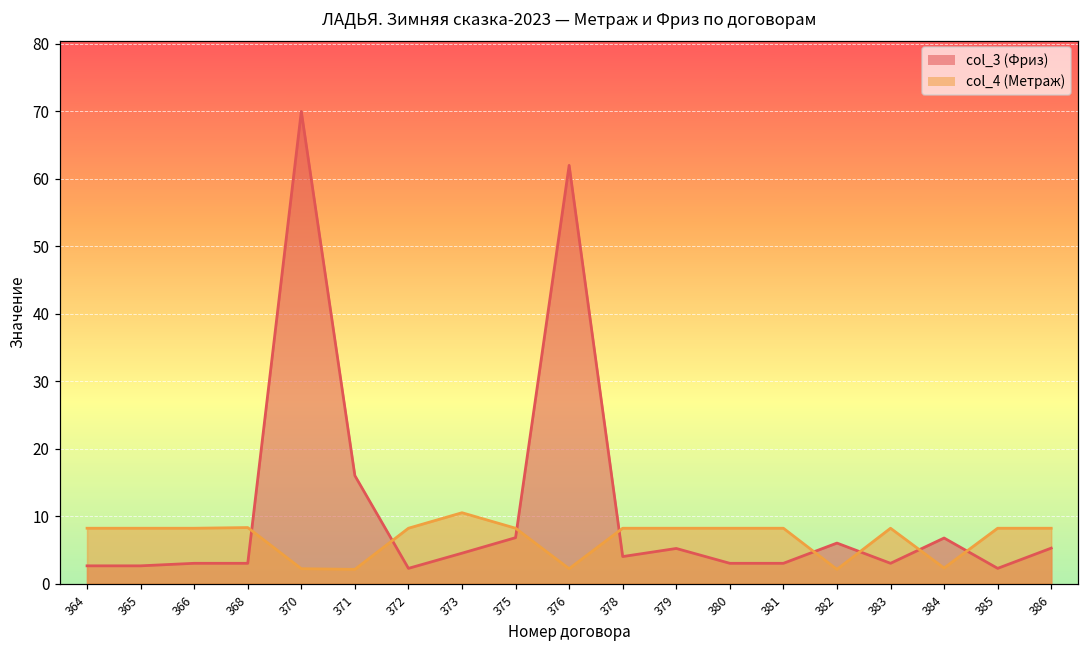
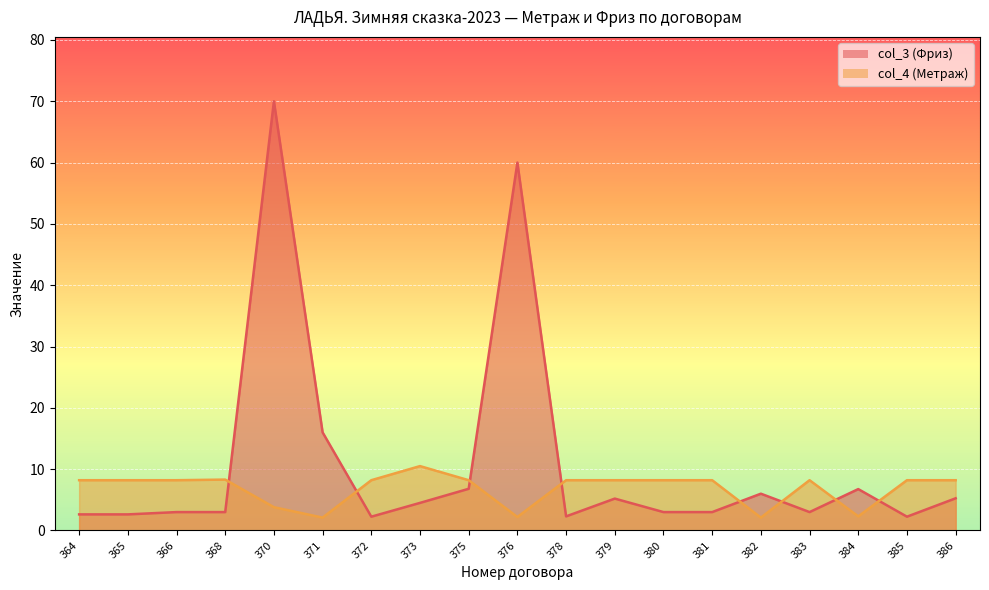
  {
    "col_3 (Фриз)": {
      "364": 3,
      "365": 3,
      "366": 3,
      "368": 3,
      "370": 70,
      "371": 16,
      "372": 2,
      "373": 5,
      "375": 7,
-     "376": 62,
-     "378": 4,
+     "376": 60,
+     "378": 2,
      "379": 5,
      "380": 3,
      "381": 3,
      "382": 6,
      "383": 3,
      "384": 7,
      "385": 2,
      "386": 5
    },
    "col_4 (Метраж)": {
      "364": 8,
      "365": 8,
      "366": 8,
      "368": 8,
-     "370": 2,
+     "370": 4,
      "371": 2,
      "372": 8,
      "373": 11,
      "375": 8,
      "376": 2,
      "378": 8,
      "379": 8,
      "380": 8,
      "381": 8,
      "382": 2,
      "383": 8,
      "384": 2,
      "385": 8,
      "386": 8
    }
  }
